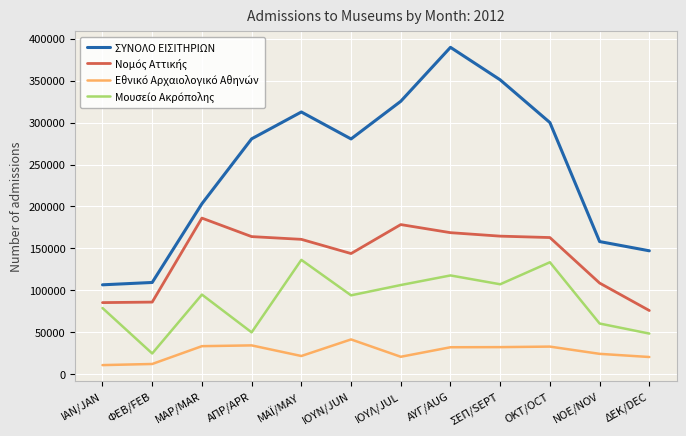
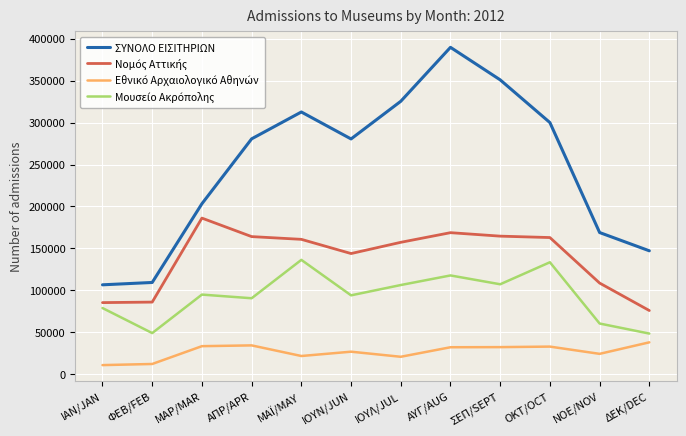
  {
    "ΣΥΝΟΛΟ ΕΙΣΙΤΗΡΙΩΝ": {
      "ΙΑΝ/JAN": 110000,
      "ΦΕΒ/FEB": 110000,
      "ΜΑΡ/MAR": 200000,
      "ΑΠΡ/APR": 280000,
      "ΜΑΪ/MAY": 310000,
      "ΙΟΥΝ/JUN": 280000,
      "ΙΟΥΛ/JUL": 330000,
      "ΑΥΓ/AUG": 390000,
      "ΣΕΠ/SEPT": 350000,
      "ΟΚΤ/OCT": 300000,
-     "ΝΟΕ/NOV": 160000,
+     "ΝΟΕ/NOV": 170000,
      "ΔΕΚ/DEC": 150000
    },
    "Νομός Αττικής": {
      "ΙΑΝ/JAN": 90000,
      "ΦΕΒ/FEB": 90000,
      "ΜΑΡ/MAR": 190000,
      "ΑΠΡ/APR": 160000,
      "ΜΑΪ/MAY": 160000,
      "ΙΟΥΝ/JUN": 140000,
-     "ΙΟΥΛ/JUL": 180000,
+     "ΙΟΥΛ/JUL": 160000,
      "ΑΥΓ/AUG": 170000,
      "ΣΕΠ/SEPT": 160000,
      "ΟΚΤ/OCT": 160000,
      "ΝΟΕ/NOV": 110000,
      "ΔΕΚ/DEC": 80000
    },
    "Εθνικό Αρχαιολογικό Αθηνών": {
      "ΙΑΝ/JAN": 10000,
      "ΦΕΒ/FEB": 10000,
      "ΜΑΡ/MAR": 30000,
      "ΑΠΡ/APR": 30000,
      "ΜΑΪ/MAY": 20000,
-     "ΙΟΥΝ/JUN": 40000,
+     "ΙΟΥΝ/JUN": 30000,
      "ΙΟΥΛ/JUL": 20000,
      "ΑΥΓ/AUG": 30000,
      "ΣΕΠ/SEPT": 30000,
      "ΟΚΤ/OCT": 30000,
      "ΝΟΕ/NOV": 20000,
-     "ΔΕΚ/DEC": 20000
+     "ΔΕΚ/DEC": 40000
    },
    "Μουσείο Ακρόπολης": {
      "ΙΑΝ/JAN": 80000,
-     "ΦΕΒ/FEB": 20000,
+     "ΦΕΒ/FEB": 50000,
      "ΜΑΡ/MAR": 90000,
-     "ΑΠΡ/APR": 50000,
+     "ΑΠΡ/APR": 90000,
      "ΜΑΪ/MAY": 140000,
      "ΙΟΥΝ/JUN": 90000,
      "ΙΟΥΛ/JUL": 110000,
      "ΑΥΓ/AUG": 120000,
      "ΣΕΠ/SEPT": 110000,
      "ΟΚΤ/OCT": 130000,
      "ΝΟΕ/NOV": 60000,
      "ΔΕΚ/DEC": 50000
    }
  }
